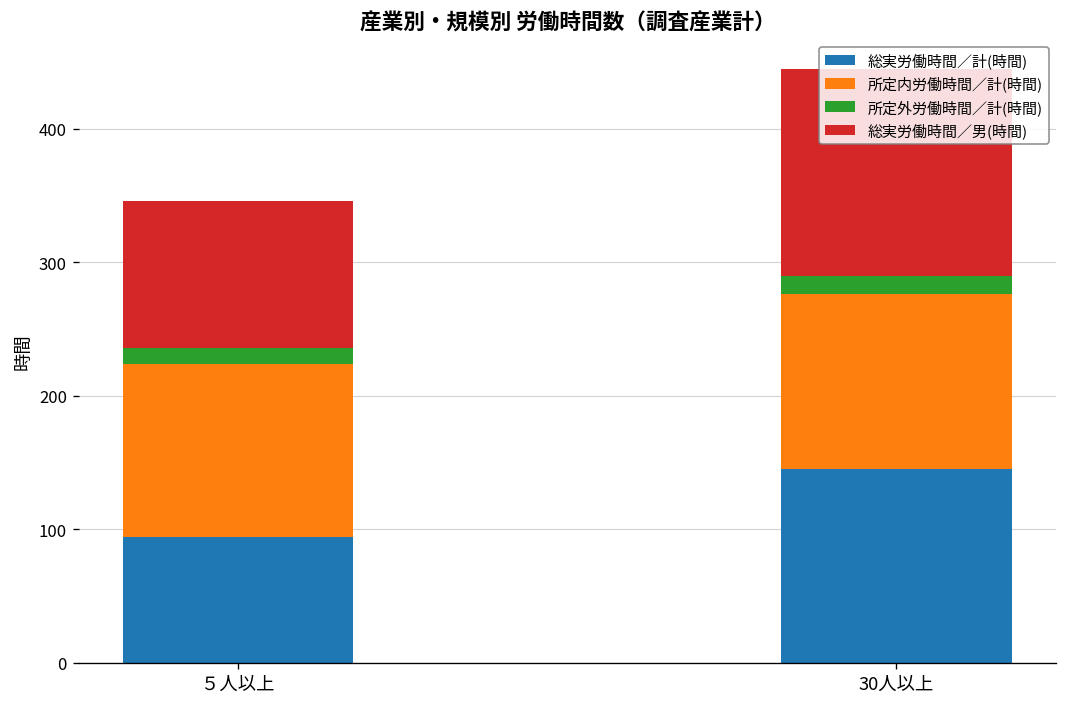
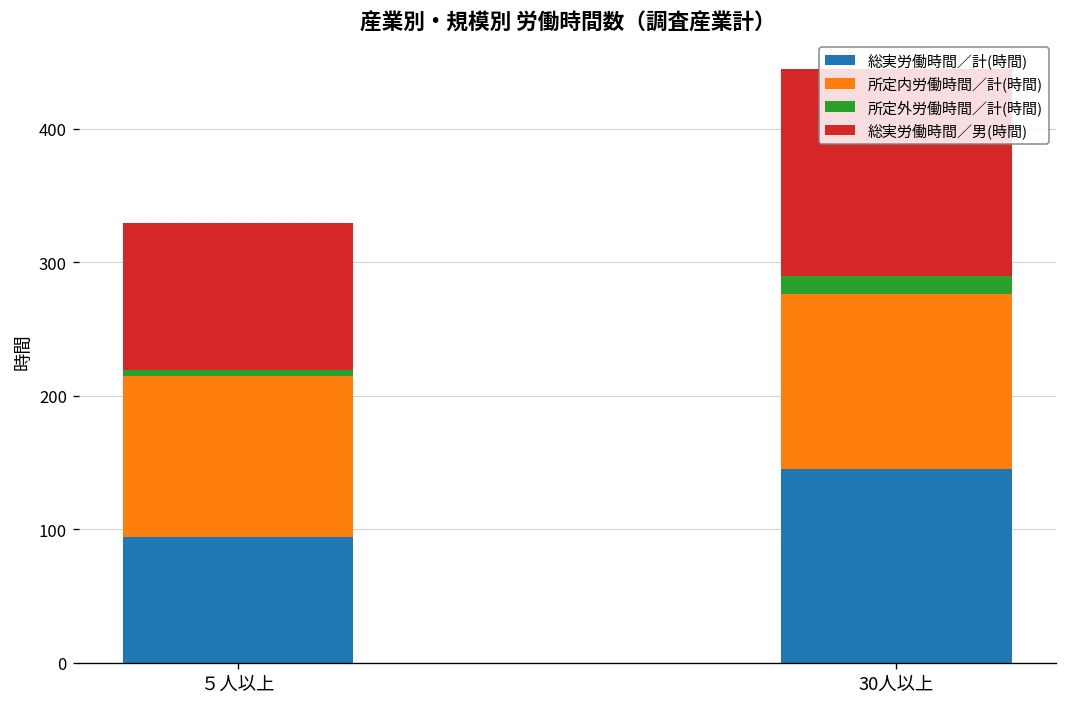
  {
    "総実労働時間／計(時間)": {
      "５人以上": 95,
      "30人以上": 145
    },
    "所定内労働時間／計(時間)": {
-     "５人以上": 130,
+     "５人以上": 120,
      "30人以上": 131
    },
    "所定外労働時間／計(時間)": {
-     "５人以上": 12,
+     "５人以上": 4,
      "30人以上": 14
    },
    "総実労働時間／男(時間)": {
      "５人以上": 110
    }
  }
